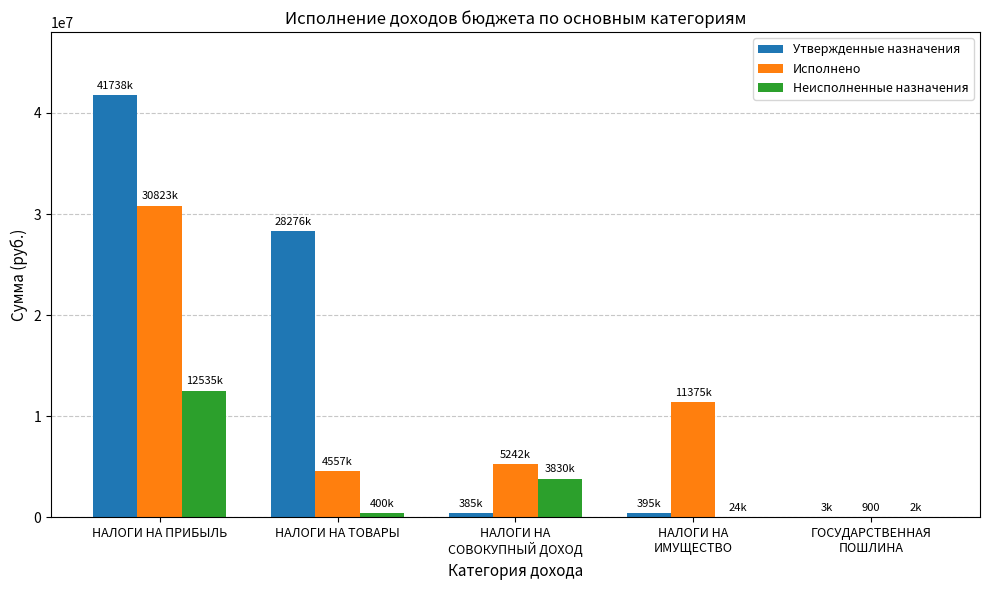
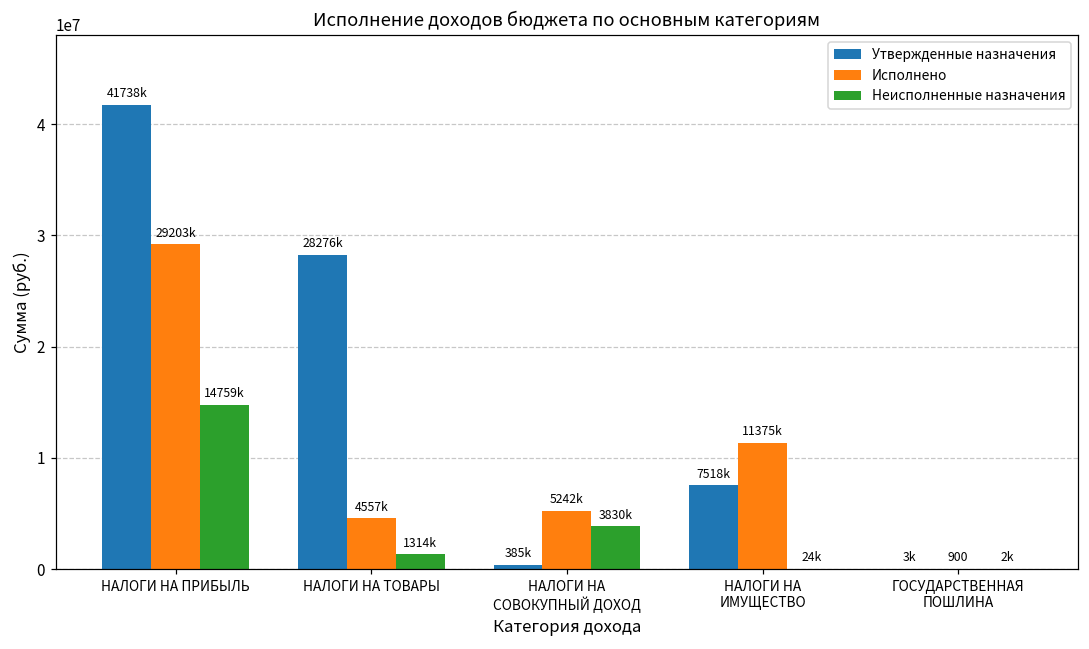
  {
    "Утвержденные назначения": {
      "НАЛОГИ НА ПРИБЫЛЬ": "41738k",
      "НАЛОГИ НА ТОВАРЫ": "28276k",
      "НАЛОГИ НА СОВОКУПНЫЙ ДОХОД": "385k",
-     "НАЛОГИ НА ИМУЩЕСТВО": "395k",
+     "НАЛОГИ НА ИМУЩЕСТВО": "7518k",
      "ГОСУДАРСТВЕННАЯ ПОШЛИНА": "3k"
    },
    "Исполнено": {
-     "НАЛОГИ НА ПРИБЫЛЬ": "30823k",
+     "НАЛОГИ НА ПРИБЫЛЬ": "29203k",
      "НАЛОГИ НА ТОВАРЫ": "4557k",
      "НАЛОГИ НА СОВОКУПНЫЙ ДОХОД": "5242k",
      "НАЛОГИ НА ИМУЩЕСТВО": "11375k",
      "ГОСУДАРСТВЕННАЯ ПОШЛИНА": "900"
    },
    "Неисполненные назначения": {
-     "НАЛОГИ НА ПРИБЫЛЬ": "12535k",
-     "НАЛОГИ НА ТОВАРЫ": "400k",
+     "НАЛОГИ НА ПРИБЫЛЬ": "14759k",
+     "НАЛОГИ НА ТОВАРЫ": "1314k",
      "НАЛОГИ НА СОВОКУПНЫЙ ДОХОД": "3830k",
      "НАЛОГИ НА ИМУЩЕСТВО": "24k",
      "ГОСУДАРСТВЕННАЯ ПОШЛИНА": "2k"
    }
  }
